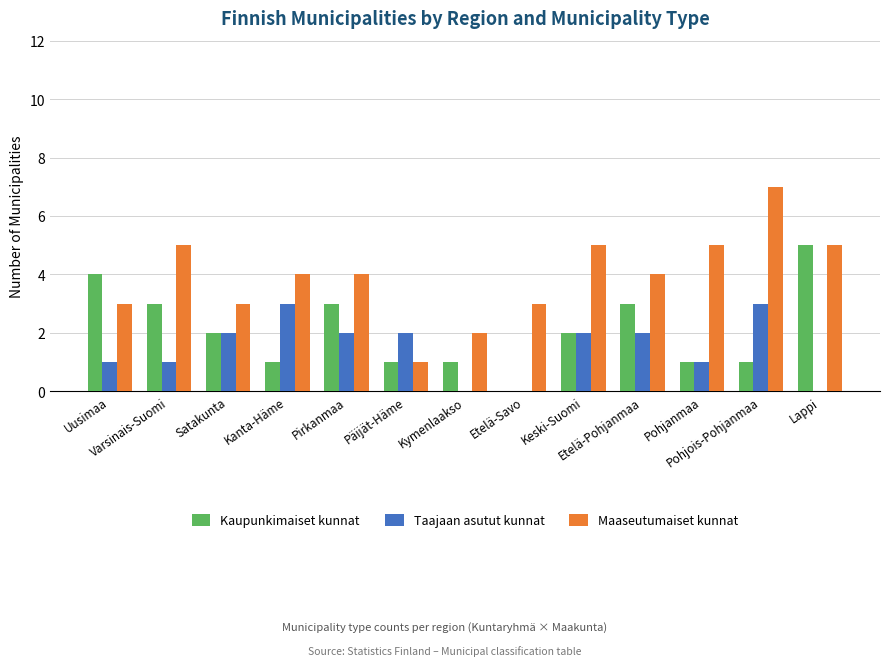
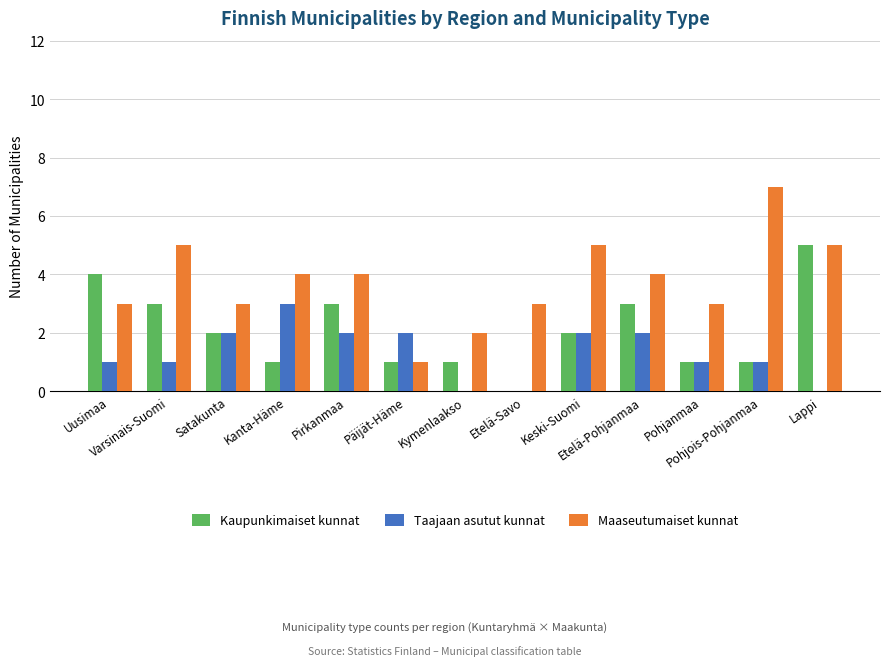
  {
    "Kaupunkimaiset kunnat": {
      "Uusimaa": 4,
      "Varsinais-Suomi": 3,
      "Satakunta": 2,
      "Kanta-Häme": 1,
      "Pirkanmaa": 3,
      "Päijät-Häme": 1,
      "Kymenlaakso": 1,
      "Etelä-Savo": 0,
      "Keski-Suomi": 2,
      "Etelä-Pohjanmaa": 3,
      "Pohjanmaa": 1,
      "Pohjois-Pohjanmaa": 1,
      "Lappi": 5
    },
    "Taajaan asutut kunnat": {
      "Uusimaa": 1,
      "Varsinais-Suomi": 1,
      "Satakunta": 2,
      "Kanta-Häme": 3,
      "Pirkanmaa": 2,
      "Päijät-Häme": 2,
      "Kymenlaakso": 0,
      "Etelä-Savo": 0,
      "Keski-Suomi": 2,
      "Etelä-Pohjanmaa": 2,
      "Pohjanmaa": 1,
-     "Pohjois-Pohjanmaa": 3,
+     "Pohjois-Pohjanmaa": 1,
      "Lappi": 0
    },
    "Maaseutumaiset kunnat": {
      "Uusimaa": 3,
      "Varsinais-Suomi": 5,
      "Satakunta": 3,
      "Kanta-Häme": 4,
      "Pirkanmaa": 4,
      "Päijät-Häme": 1,
      "Kymenlaakso": 2,
      "Etelä-Savo": 3,
      "Keski-Suomi": 5,
      "Etelä-Pohjanmaa": 4,
-     "Pohjanmaa": 5,
+     "Pohjanmaa": 3,
      "Pohjois-Pohjanmaa": 7,
      "Lappi": 5
    }
  }
